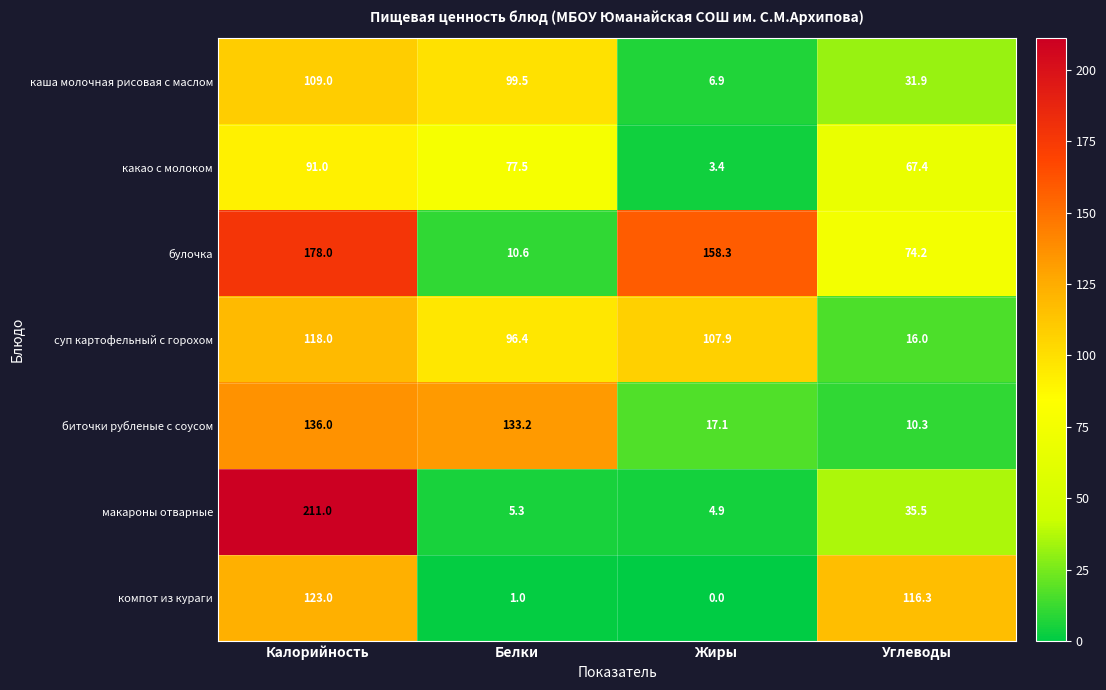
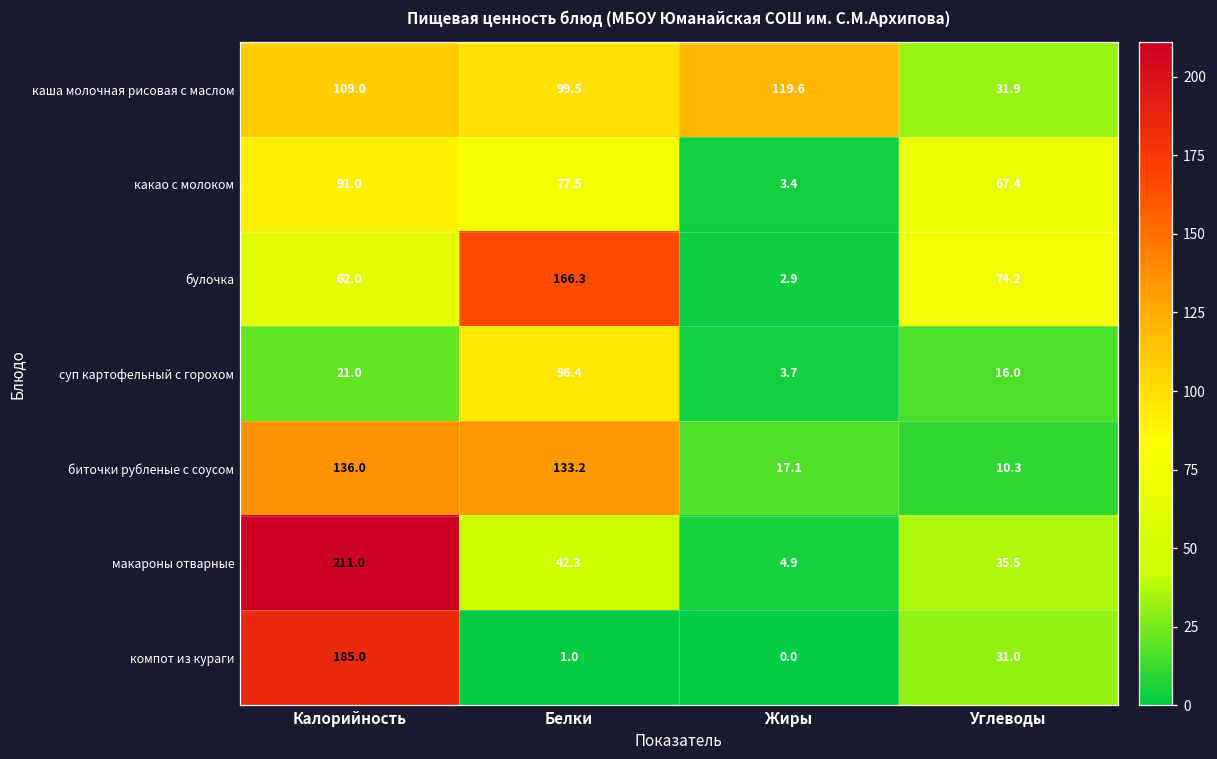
  {
    "каша молочная рисовая с маслом": {
      "Калорийность": 109.0,
      "Белки": 99.5,
-     "Жиры": 6.9,
+     "Жиры": 119.6,
      "Углеводы": 31.9
    },
    "какао с молоком": {
      "Калорийность": 91.0,
      "Белки": 77.5,
      "Жиры": 3.4,
      "Углеводы": 67.4
    },
    "булочка": {
-     "Калорийность": 178.0,
-     "Белки": 10.6,
-     "Жиры": 158.3,
+     "Калорийность": 62.0,
+     "Белки": 166.3,
+     "Жиры": 2.9,
      "Углеводы": 74.2
    },
    "суп картофельный с горохом": {
-     "Калорийность": 118.0,
+     "Калорийность": 21.0,
      "Белки": 96.4,
-     "Жиры": 107.9,
+     "Жиры": 3.7,
      "Углеводы": 16.0
    },
    "биточки рубленые с соусом": {
      "Калорийность": 136.0,
      "Белки": 133.2,
      "Жиры": 17.1,
      "Углеводы": 10.3
    },
    "макароны отварные": {
      "Калорийность": 211.0,
-     "Белки": 5.3,
+     "Белки": 42.3,
      "Жиры": 4.9,
      "Углеводы": 35.5
    },
    "компот из кураги": {
-     "Калорийность": 123.0,
+     "Калорийность": 185.0,
      "Белки": 1.0,
      "Жиры": 0.0,
-     "Углеводы": 116.3
+     "Углеводы": 31.0
    }
  }
